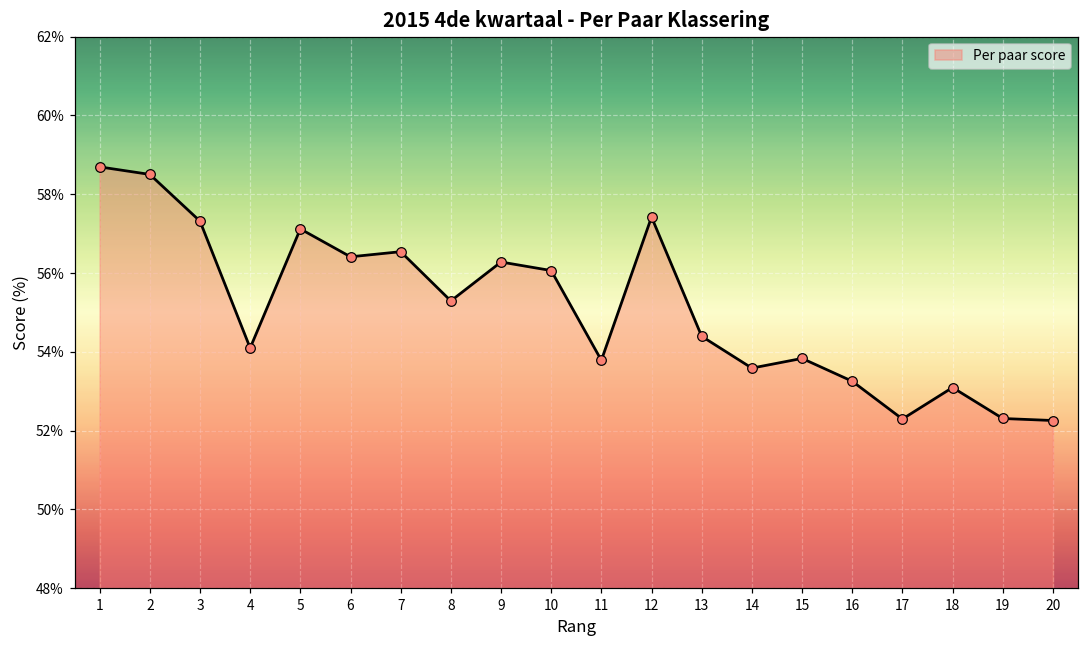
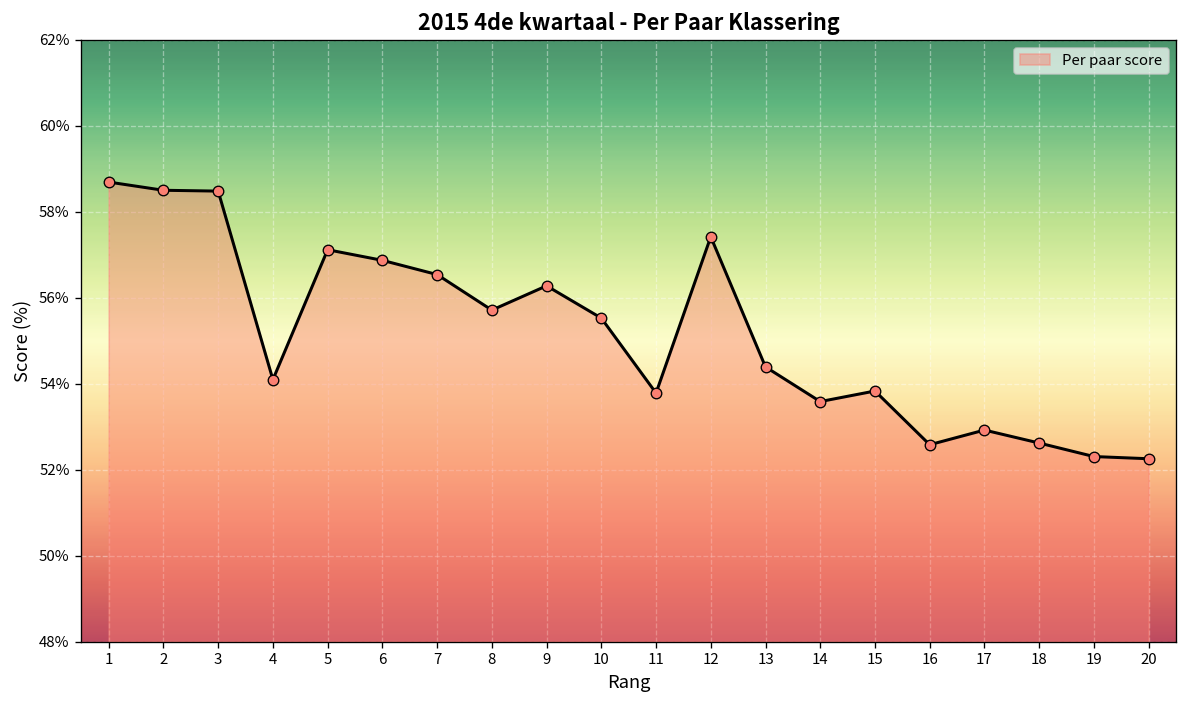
  {
    "1": "58.7%",
    "2": "58.5%",
-   "3": "57.3%",
+   "3": "58.5%",
    "4": "54.1%",
    "5": "57.1%",
-   "6": "56.4%",
+   "6": "56.9%",
    "7": "56.5%",
-   "8": "55.3%",
+   "8": "55.7%",
    "9": "56.3%",
-   "10": "56.1%",
+   "10": "55.5%",
    "11": "53.8%",
    "12": "57.4%",
    "13": "54.4%",
    "14": "53.6%",
    "15": "53.8%",
-   "16": "53.3%",
-   "17": "52.3%",
-   "18": "53.1%",
+   "16": "52.6%",
+   "17": "52.9%",
+   "18": "52.6%",
    "19": "52.3%",
    "20": "52.3%"
  }
